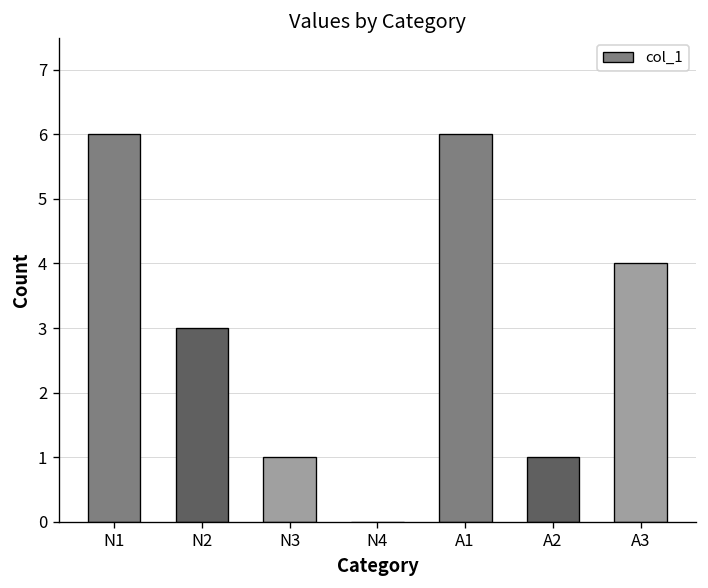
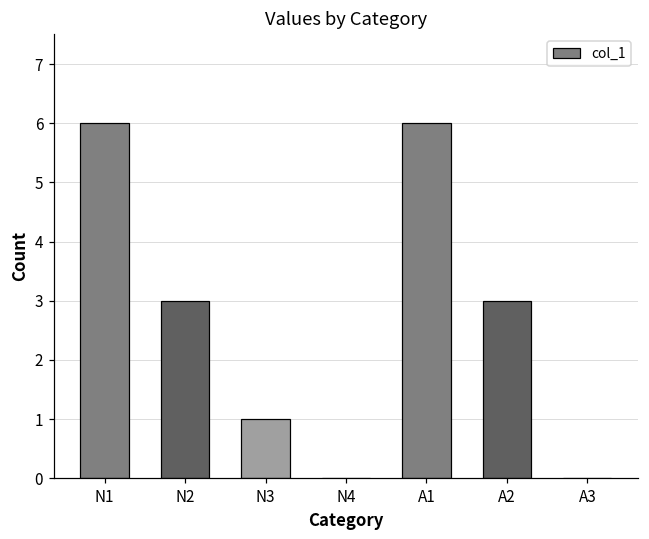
  {
    "N1": 6,
    "N2": 3,
    "N3": 1,
    "N4": 0,
    "A1": 6,
-   "A2": 1,
-   "A3": 4
+   "A2": 3,
+   "A3": 0
  }
